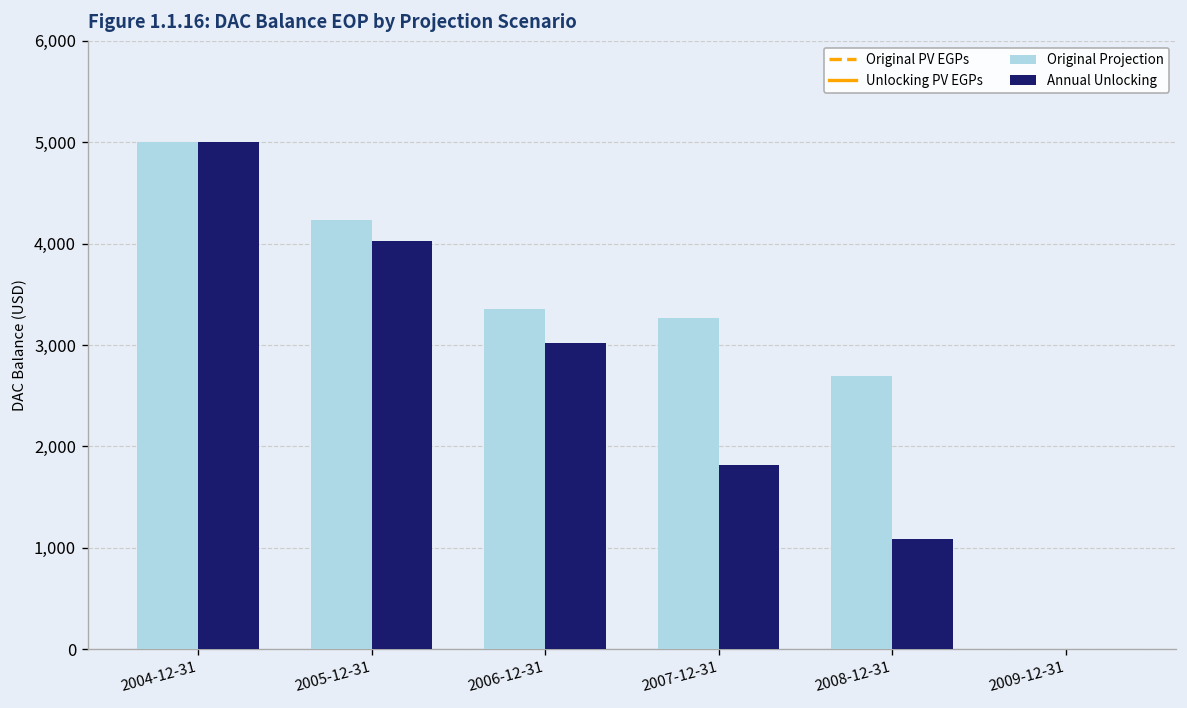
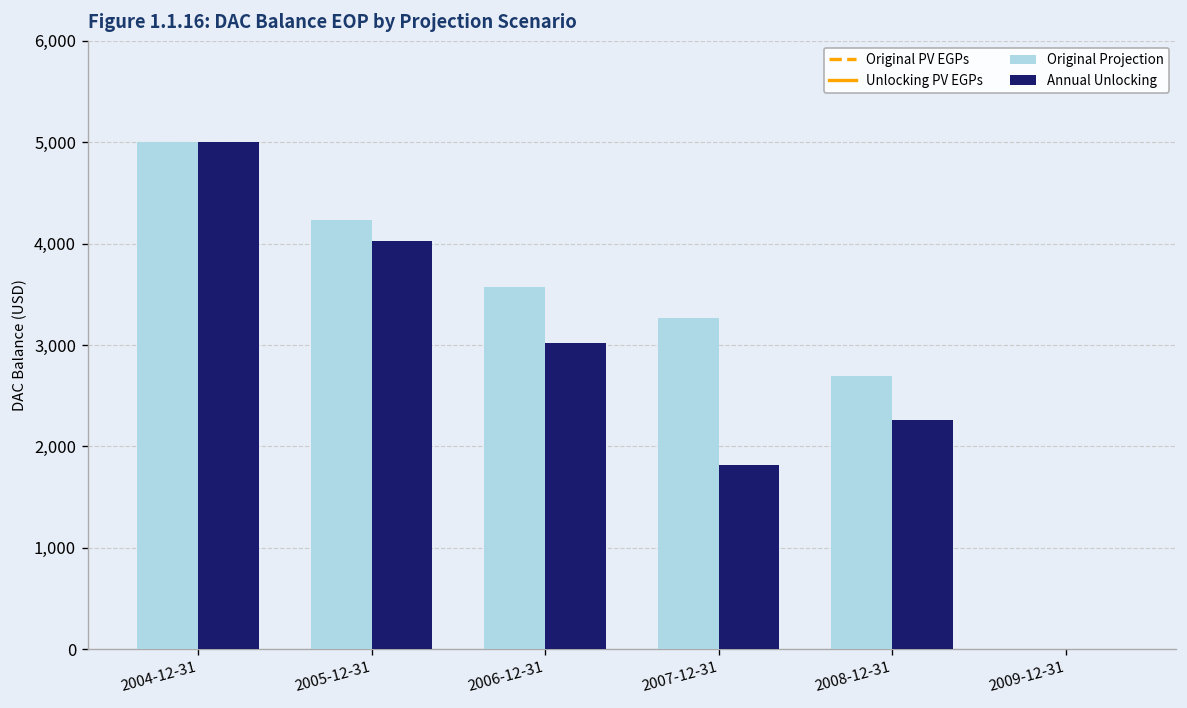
  {
    "Original Projection": {
      "2004-12-31": "5,000",
      "2005-12-31": "4,200",
-     "2006-12-31": "3,400",
+     "2006-12-31": "3,600",
      "2007-12-31": "3,300",
      "2008-12-31": "2,700",
      "2009-12-31": "0"
    },
    "Annual Unlocking": {
      "2004-12-31": "5,000",
      "2005-12-31": "4,000",
      "2006-12-31": "3,000",
      "2007-12-31": "1,800",
-     "2008-12-31": "1,100",
+     "2008-12-31": "2,300",
      "2009-12-31": "0"
    }
  }
